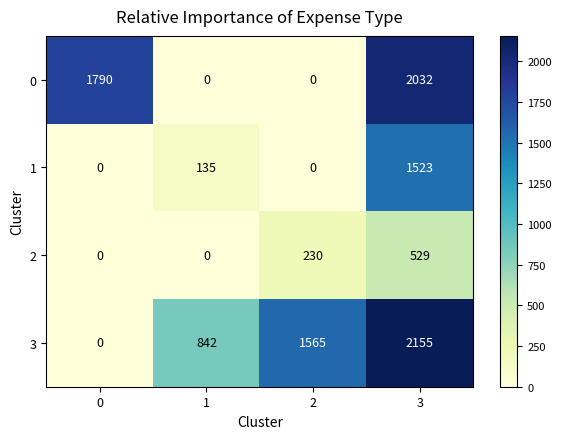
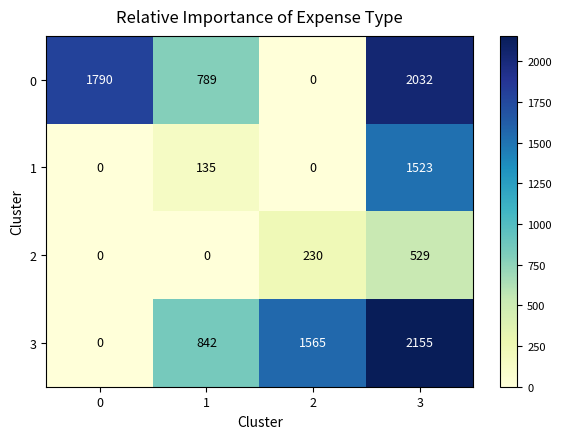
  {
    "0": {
      "0": 1790,
-     "1": 0,
+     "1": 789,
      "2": 0,
      "3": 2032
    },
    "1": {
      "0": 0,
      "1": 135,
      "2": 0,
      "3": 1523
    },
    "2": {
      "0": 0,
      "1": 0,
      "2": 230,
      "3": 529
    },
    "3": {
      "0": 0,
      "1": 842,
      "2": 1565,
      "3": 2155
    }
  }
